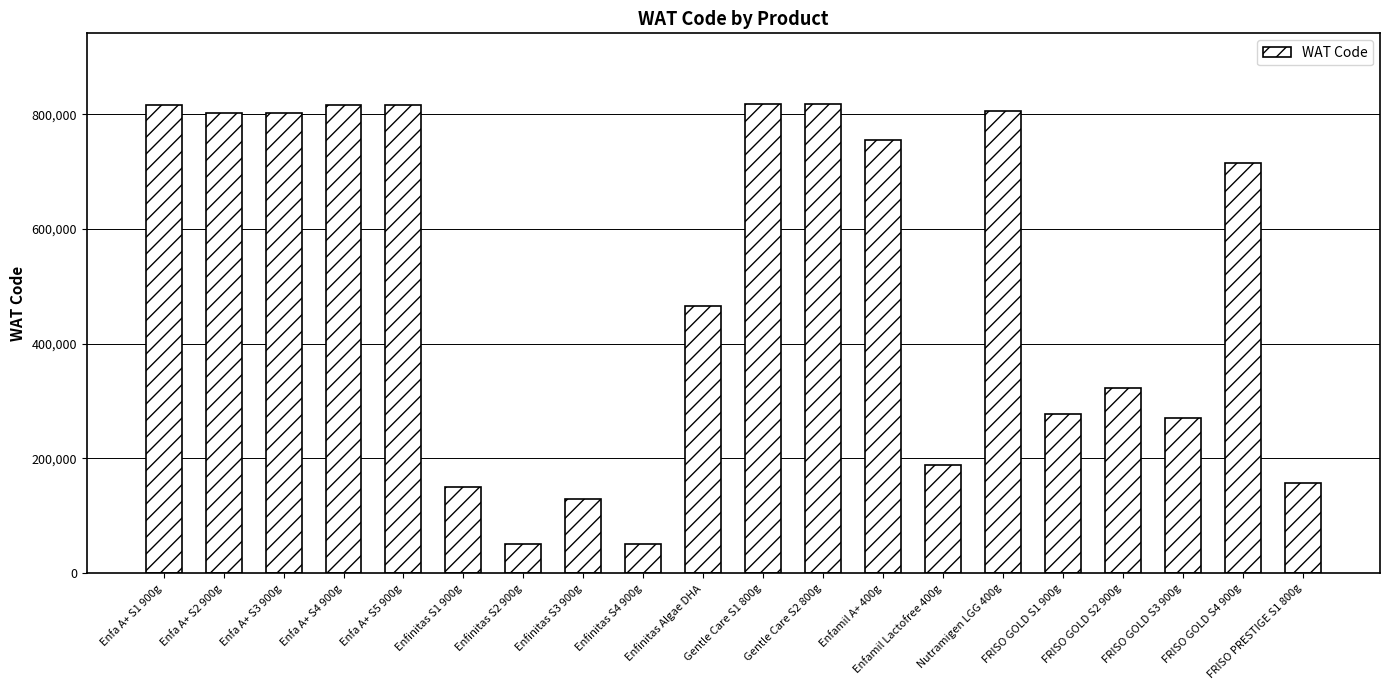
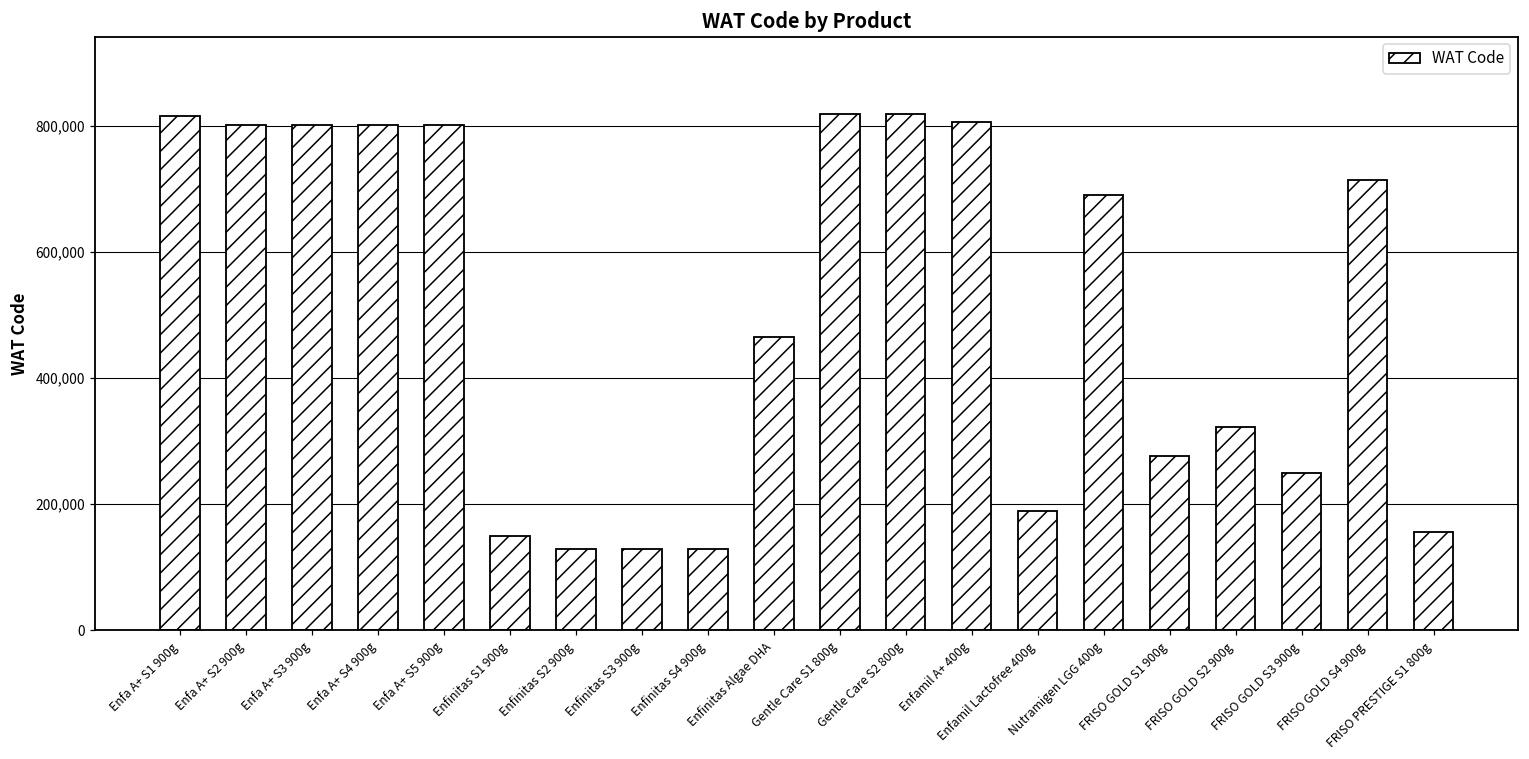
  {
    "Enfa A+ S1 900g": "820,000",
    "Enfa A+ S2 900g": "800,000",
    "Enfa A+ S3 900g": "800,000",
-   "Enfa A+ S4 900g": "820,000",
-   "Enfa A+ S5 900g": "820,000",
+   "Enfa A+ S4 900g": "800,000",
+   "Enfa A+ S5 900g": "800,000",
    "Enfinitas S1 900g": "150,000",
-   "Enfinitas S2 900g": "50,000",
+   "Enfinitas S2 900g": "130,000",
    "Enfinitas S3 900g": "130,000",
-   "Enfinitas S4 900g": "50,000",
+   "Enfinitas S4 900g": "130,000",
    "Enfinitas Algae DHA": "470,000",
    "Gentle Care S1 800g": "820,000",
    "Gentle Care S2 800g": "820,000",
-   "Enfamil A+ 400g": "760,000",
+   "Enfamil A+ 400g": "810,000",
    "Enfamil Lactofree 400g": "190,000",
-   "Nutramigen LGG 400g": "810,000",
+   "Nutramigen LGG 400g": "690,000",
    "FRISO GOLD S1 900g": "280,000",
    "FRISO GOLD S2 900g": "320,000",
-   "FRISO GOLD S3 900g": "270,000",
+   "FRISO GOLD S3 900g": "250,000",
    "FRISO GOLD S4 900g": "710,000",
    "FRISO PRESTIGE S1 800g": "160,000"
  }
